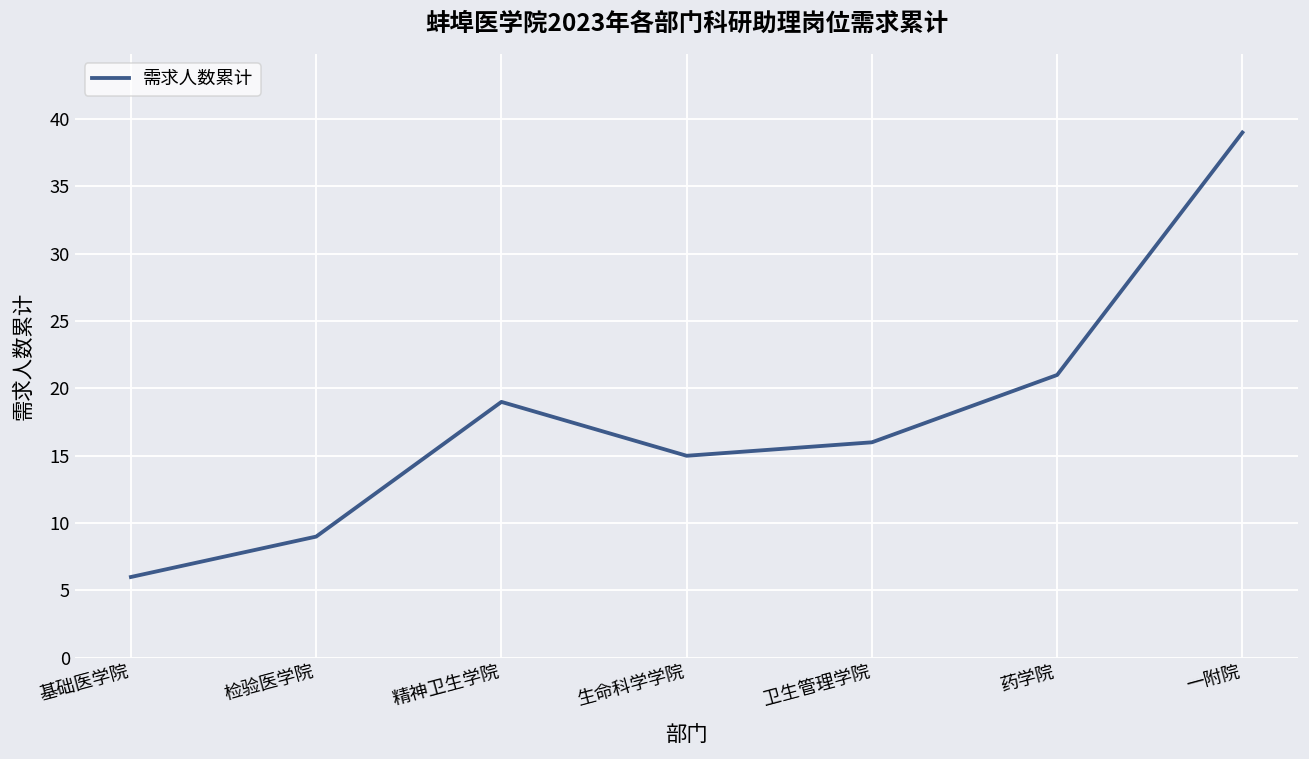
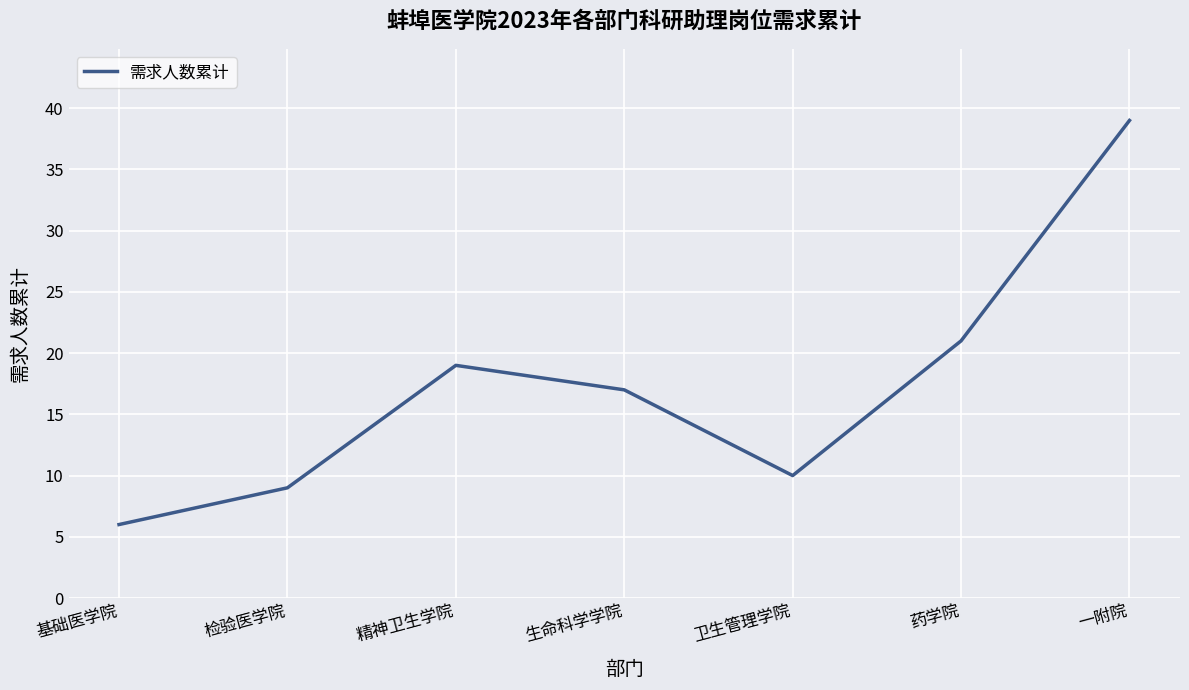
  {
    "基础医学院": 6,
    "检验医学院": 9,
    "精神卫生学院": 19,
-   "生命科学学院": 15,
-   "卫生管理学院": 16,
+   "生命科学学院": 17,
+   "卫生管理学院": 10,
    "药学院": 21,
    "一附院": 39
  }
